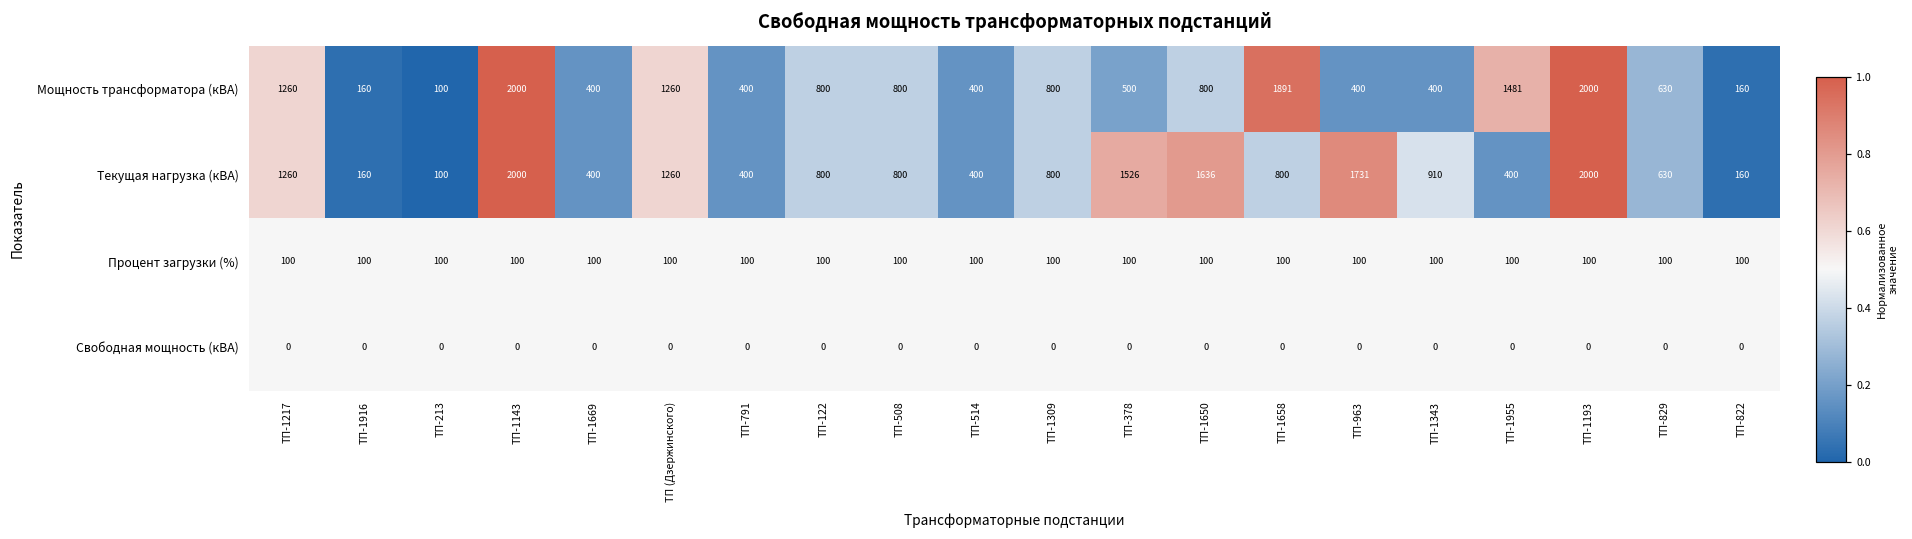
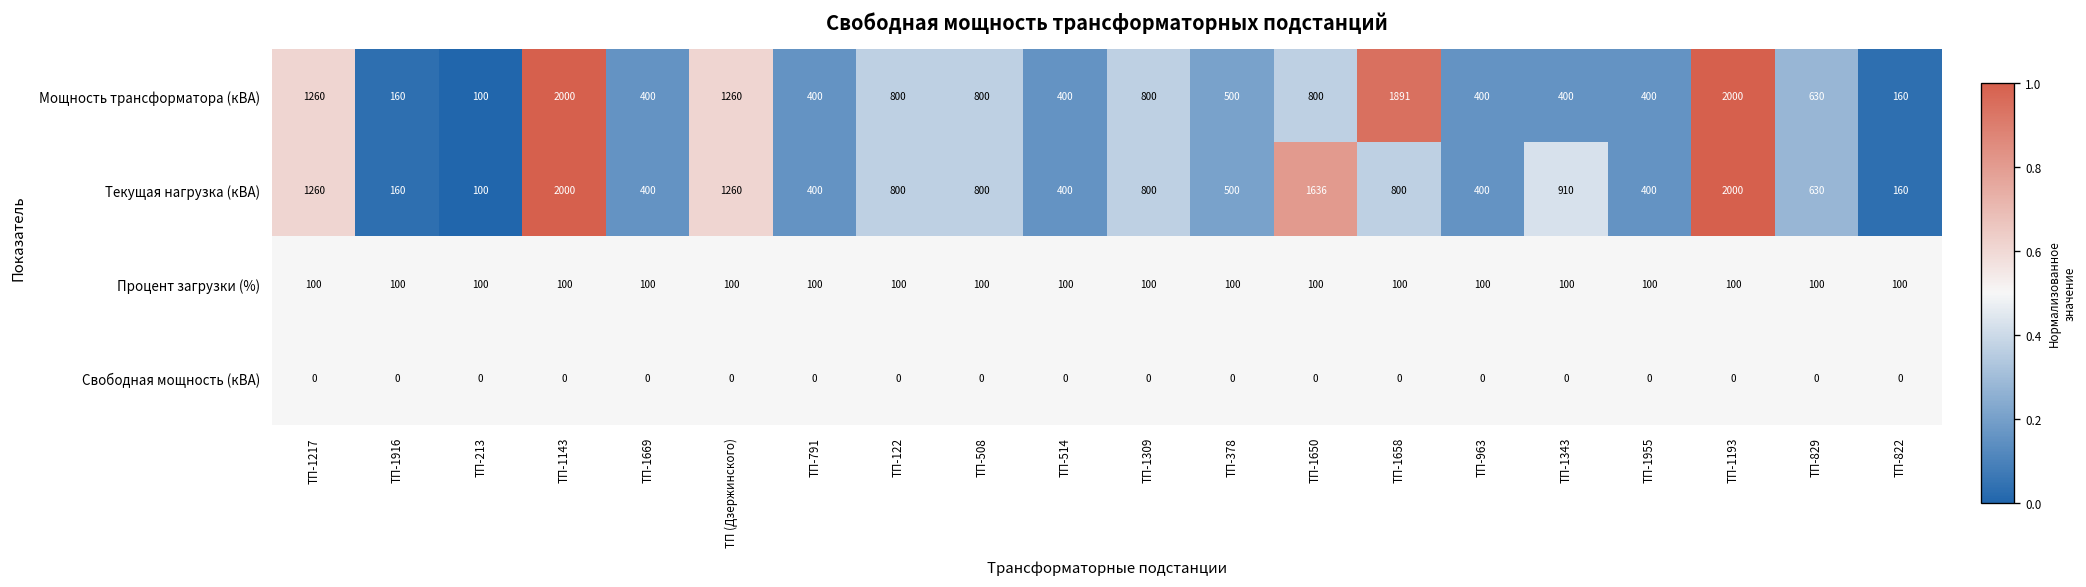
  {
    "Мощность трансформатора (кВА)": {
      "ТП-1217": 1260,
      "ТП-1916": 160,
      "ТП-213": 100,
      "ТП-1143": 2000,
      "ТП-1669": 400,
      "ТП (Дзержинского)": 1260,
      "ТП-791": 400,
      "ТП-122": 800,
      "ТП-508": 800,
      "ТП-514": 400,
      "ТП-1309": 800,
      "ТП-378": 500,
      "ТП-1650": 800,
      "ТП-1658": 1891,
      "ТП-963": 400,
      "ТП-1343": 400,
-     "ТП-1955": 1481,
+     "ТП-1955": 400,
      "ТП-1193": 2000,
      "ТП-829": 630,
      "ТП-822": 160
    },
    "Текущая нагрузка (кВА)": {
      "ТП-1217": 1260,
      "ТП-1916": 160,
      "ТП-213": 100,
      "ТП-1143": 2000,
      "ТП-1669": 400,
      "ТП (Дзержинского)": 1260,
      "ТП-791": 400,
      "ТП-122": 800,
      "ТП-508": 800,
      "ТП-514": 400,
      "ТП-1309": 800,
-     "ТП-378": 1526,
+     "ТП-378": 500,
      "ТП-1650": 1636,
      "ТП-1658": 800,
-     "ТП-963": 1731,
+     "ТП-963": 400,
      "ТП-1343": 910,
      "ТП-1955": 400,
      "ТП-1193": 2000,
      "ТП-829": 630,
      "ТП-822": 160
    },
    "Процент загрузки (%)": {
      "ТП-1217": 100,
      "ТП-1916": 100,
      "ТП-213": 100,
      "ТП-1143": 100,
      "ТП-1669": 100,
      "ТП (Дзержинского)": 100,
      "ТП-791": 100,
      "ТП-122": 100,
      "ТП-508": 100,
      "ТП-514": 100,
      "ТП-1309": 100,
      "ТП-378": 100,
      "ТП-1650": 100,
      "ТП-1658": 100,
      "ТП-963": 100,
      "ТП-1343": 100,
      "ТП-1955": 100,
      "ТП-1193": 100,
      "ТП-829": 100,
      "ТП-822": 100
    },
    "Свободная мощность (кВА)": {
      "ТП-1217": 0,
      "ТП-1916": 0,
      "ТП-213": 0,
      "ТП-1143": 0,
      "ТП-1669": 0,
      "ТП (Дзержинского)": 0,
      "ТП-791": 0,
      "ТП-122": 0,
      "ТП-508": 0,
      "ТП-514": 0,
      "ТП-1309": 0,
      "ТП-378": 0,
      "ТП-1650": 0,
      "ТП-1658": 0,
      "ТП-963": 0,
      "ТП-1343": 0,
      "ТП-1955": 0,
      "ТП-1193": 0,
      "ТП-829": 0,
      "ТП-822": 0
    }
  }
